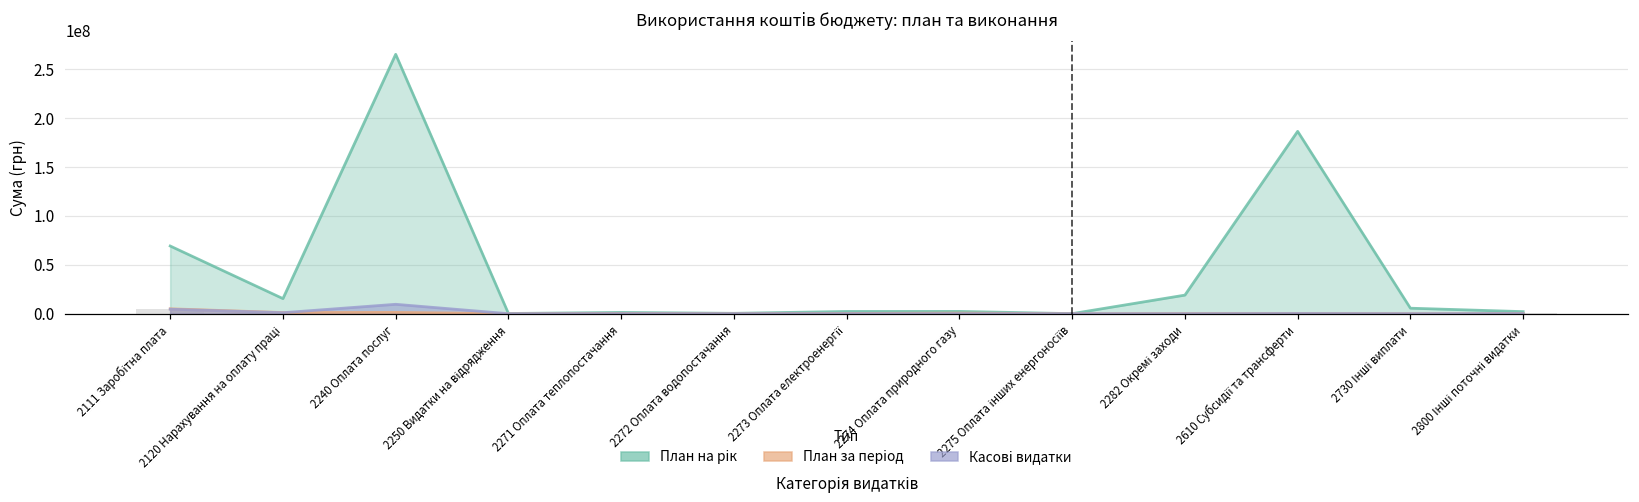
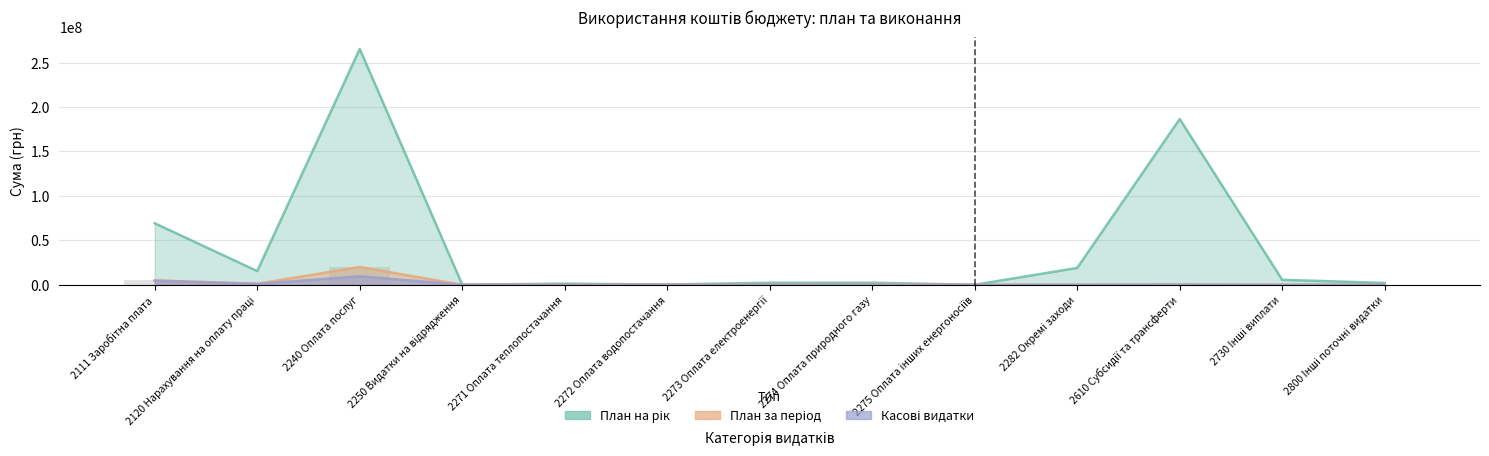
  {
    "План за період": {
      "2111 Заробітна плата": 0,
-     "2240 Оплата послуг": 0,
+     "2240 Оплата послуг": 20000000,
      "2730 Інші виплати": 0
    }
  }
